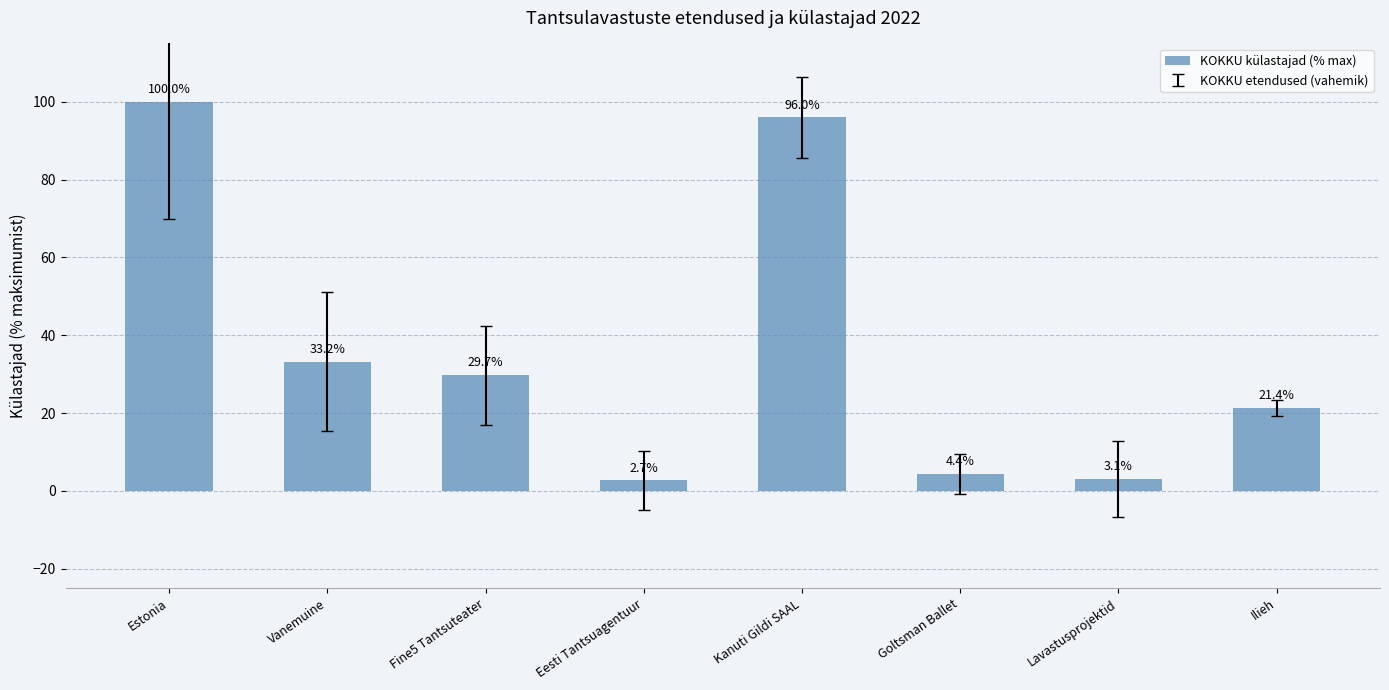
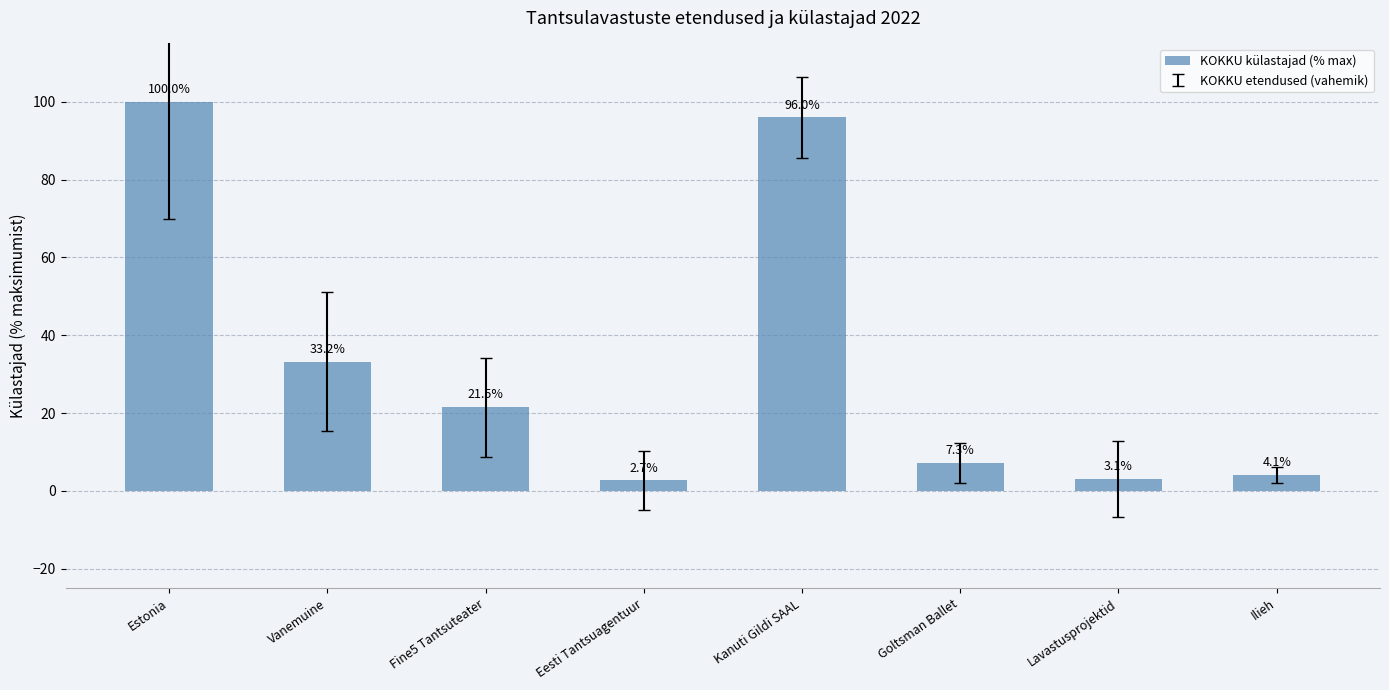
  {
    "KOKKU külastajad (% max)": {
      "Estonia": "100.0%",
      "Vanemuine": "33.2%",
-     "Fine5 Tantsuteater": "29.7%",
+     "Fine5 Tantsuteater": "21.5%",
      "Eesti Tantsuagentuur": "2.7%",
      "Kanuti Gildi SAAL": "96.0%",
-     "Goltsman Ballet": "4.4%",
+     "Goltsman Ballet": "7.3%",
      "Lavastusprojektid": "3.1%",
-     "Ilieh": "21.4%"
+     "Ilieh": "4.1%"
    }
  }
